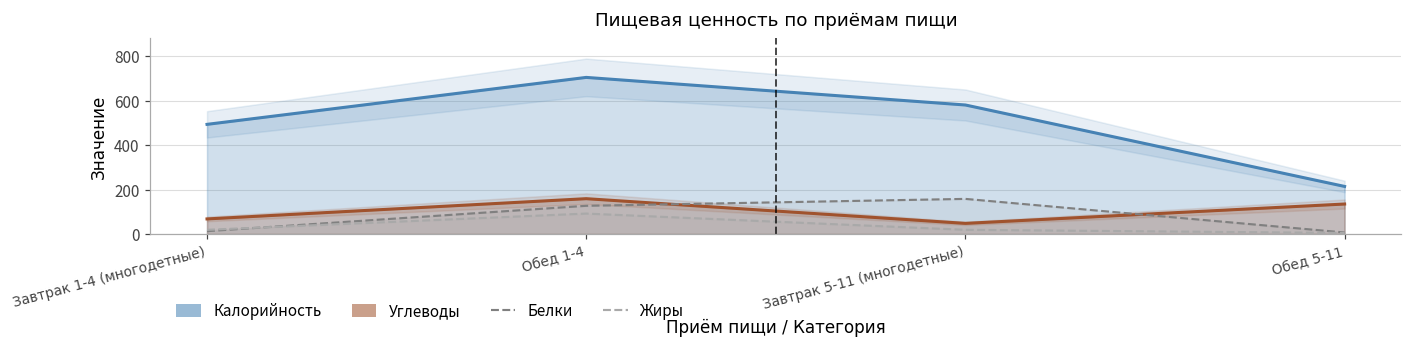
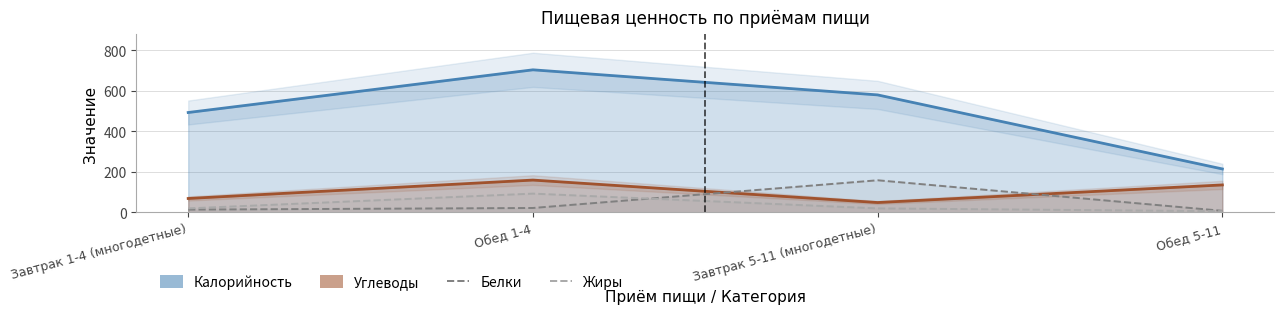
  {
    "Белки": {
-     "Обед 1-4": 130,
+     "Обед 1-4": 20,
      "Завтрак 5-11 (многодетные)": 160
    },
    "Жиры": {
      "Обед 1-4": 90,
      "Завтрак 5-11 (многодетные)": 20
    }
  }
